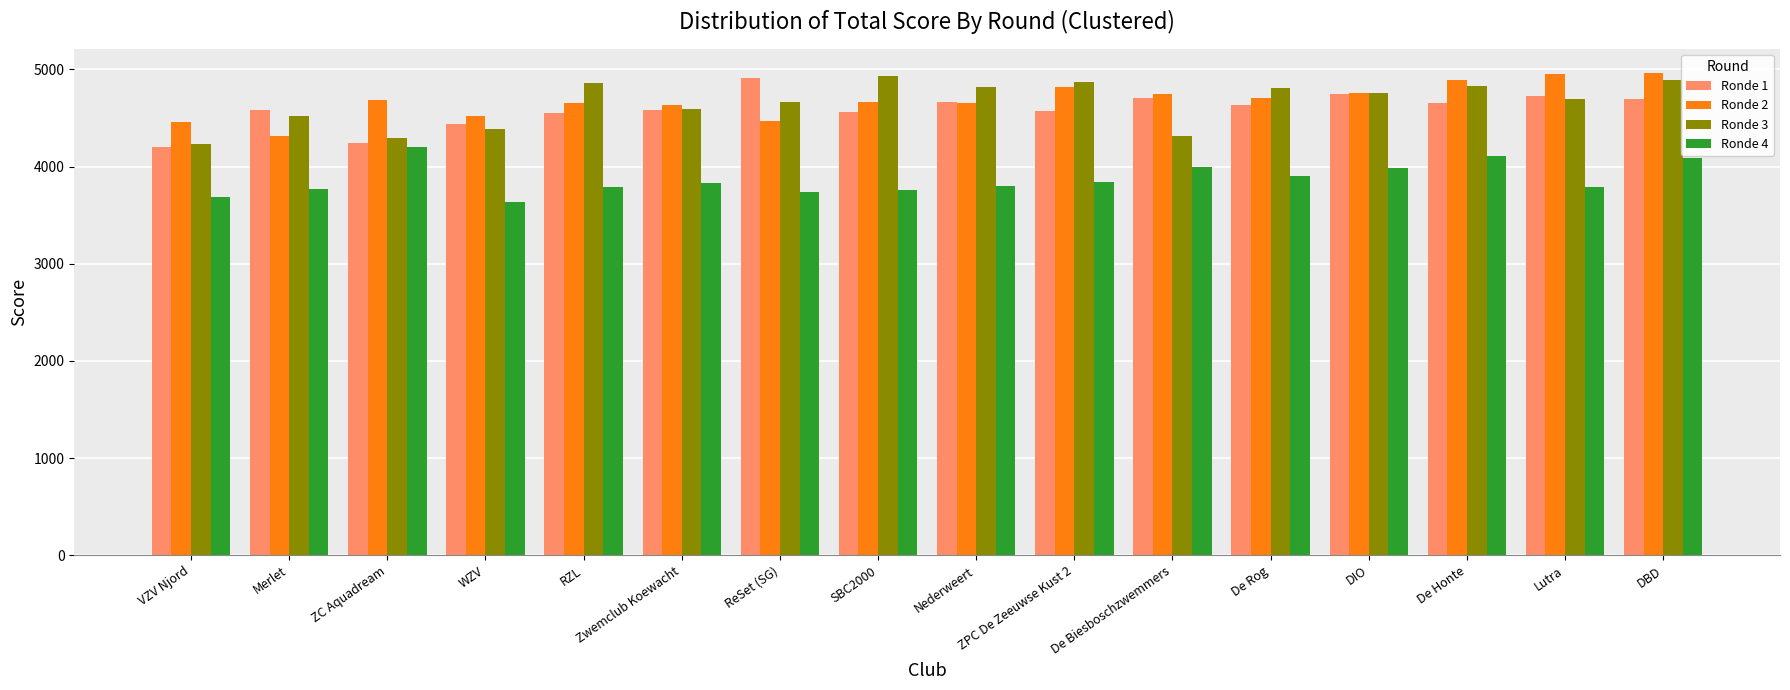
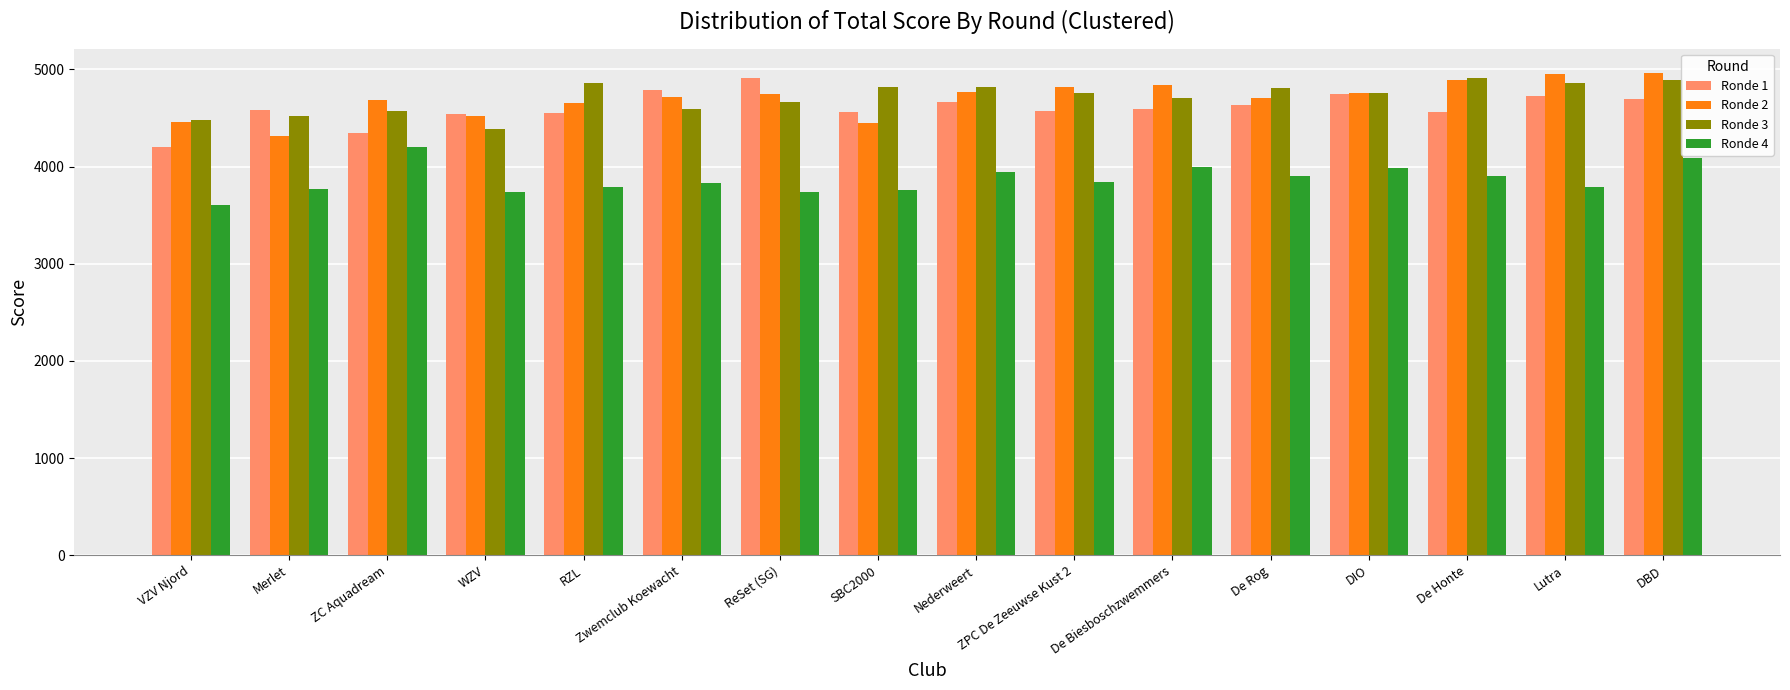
  {
    "Ronde 1": {
      "VZV Njord": 4200,
      "Merlet": 4600,
-     "ZC Aquadream": 4200,
-     "WZV": 4400,
+     "ZC Aquadream": 4300,
+     "WZV": 4500,
      "RZL": 4600,
-     "Zwemclub Koewacht": 4600,
+     "Zwemclub Koewacht": 4800,
      "ReSet (SG)": 4900,
      "SBC2000": 4600,
      "Nederweert": 4700,
      "ZPC De Zeeuwse Kust 2": 4600,
-     "De Biesboschzwemmers": 4700,
+     "De Biesboschzwemmers": 4600,
      "De Rog": 4600,
      "DIO": 4700,
-     "De Honte": 4700,
+     "De Honte": 4600,
      "Lutra": 4700,
      "DBD": 4700
    },
    "Ronde 2": {
      "VZV Njord": 4500,
      "Merlet": 4300,
      "ZC Aquadream": 4700,
      "WZV": 4500,
      "RZL": 4700,
-     "Zwemclub Koewacht": 4600,
-     "ReSet (SG)": 4500,
-     "SBC2000": 4700,
-     "Nederweert": 4700,
+     "Zwemclub Koewacht": 4700,
+     "ReSet (SG)": 4700,
+     "SBC2000": 4400,
+     "Nederweert": 4800,
      "ZPC De Zeeuwse Kust 2": 4800,
-     "De Biesboschzwemmers": 4700,
+     "De Biesboschzwemmers": 4800,
      "De Rog": 4700,
      "DIO": 4800,
      "De Honte": 4900,
      "Lutra": 5000,
      "DBD": 5000
    },
    "Ronde 3": {
-     "VZV Njord": 4200,
+     "VZV Njord": 4500,
      "Merlet": 4500,
-     "ZC Aquadream": 4300,
+     "ZC Aquadream": 4600,
      "WZV": 4400,
      "RZL": 4900,
      "Zwemclub Koewacht": 4600,
      "ReSet (SG)": 4700,
-     "SBC2000": 4900,
+     "SBC2000": 4800,
      "Nederweert": 4800,
-     "ZPC De Zeeuwse Kust 2": 4900,
-     "De Biesboschzwemmers": 4300,
+     "ZPC De Zeeuwse Kust 2": 4800,
+     "De Biesboschzwemmers": 4700,
      "De Rog": 4800,
      "DIO": 4800,
-     "De Honte": 4800,
-     "Lutra": 4700,
+     "De Honte": 4900,
+     "Lutra": 4900,
      "DBD": 4900
    },
    "Ronde 4": {
-     "VZV Njord": 3700,
+     "VZV Njord": 3600,
      "Merlet": 3800,
      "ZC Aquadream": 4200,
-     "WZV": 3600,
+     "WZV": 3700,
      "RZL": 3800,
      "Zwemclub Koewacht": 3800,
      "ReSet (SG)": 3700,
      "SBC2000": 3800,
-     "Nederweert": 3800,
+     "Nederweert": 3900,
      "ZPC De Zeeuwse Kust 2": 3800,
      "De Biesboschzwemmers": 4000,
      "De Rog": 3900,
      "DIO": 4000,
-     "De Honte": 4100,
+     "De Honte": 3900,
      "Lutra": 3800,
      "DBD": 4100
    }
  }
